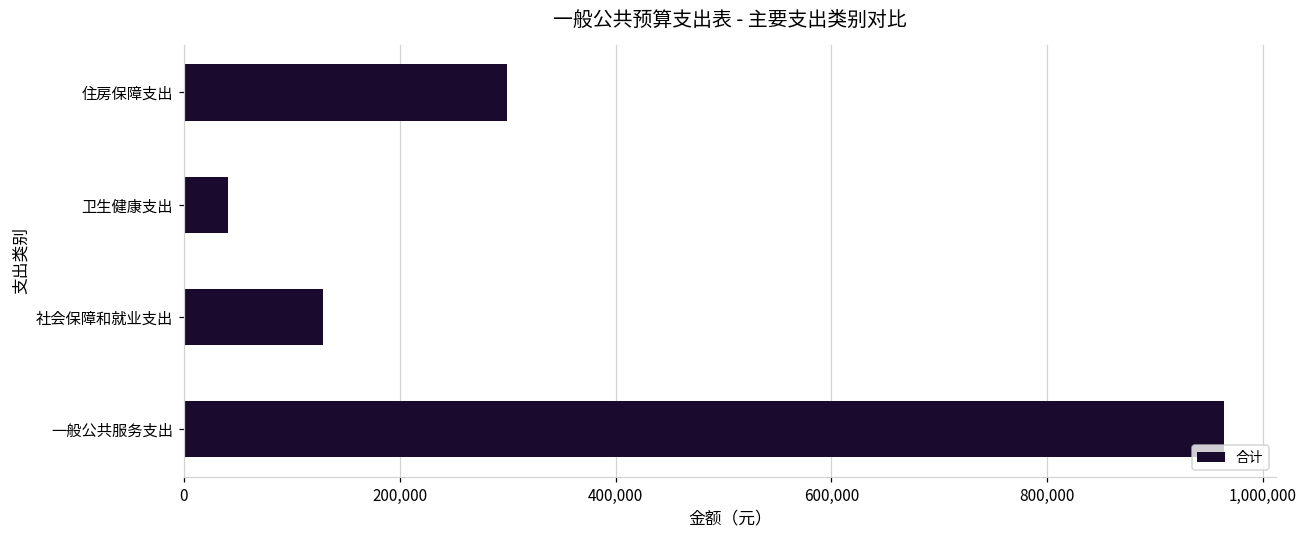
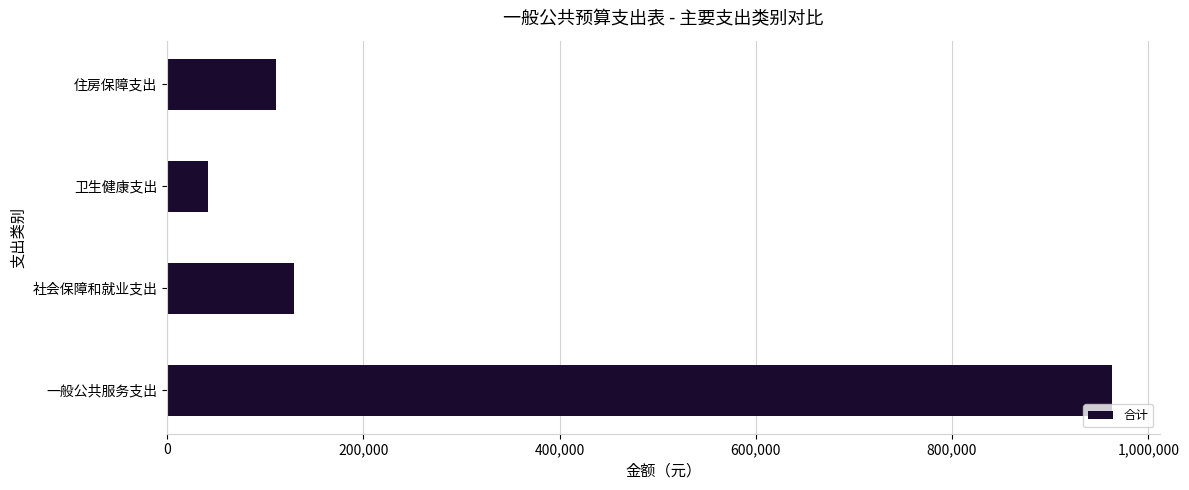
  {
-   "住房保障支出": "300,000",
+   "住房保障支出": "110,000",
    "卫生健康支出": "40,000",
    "社会保障和就业支出": "130,000",
    "一般公共服务支出": "960,000"
  }
